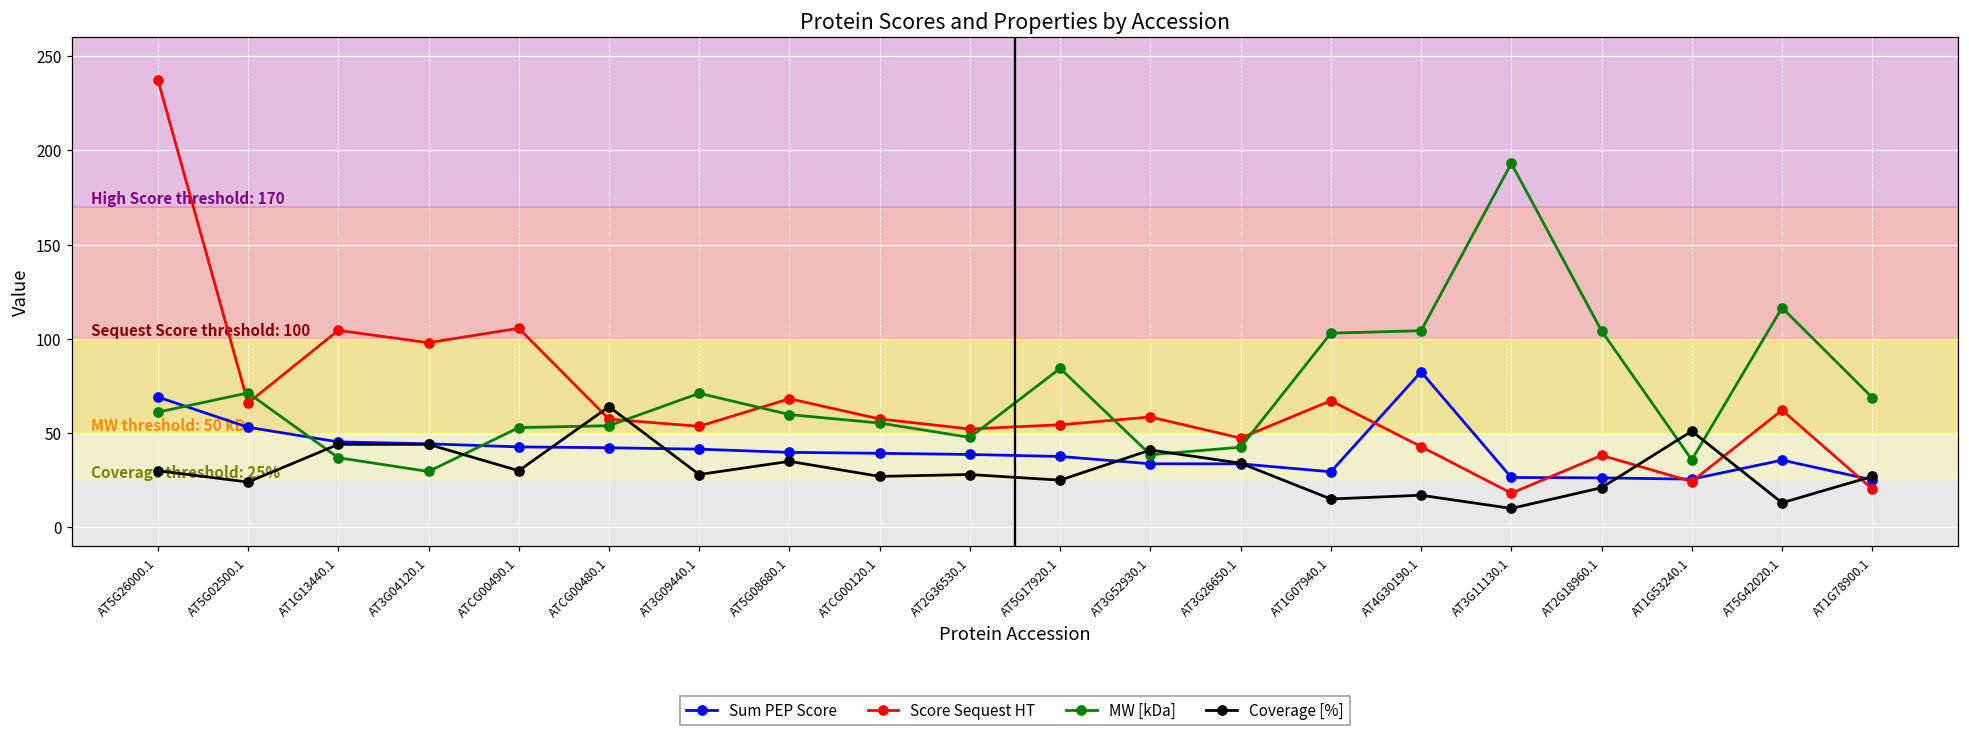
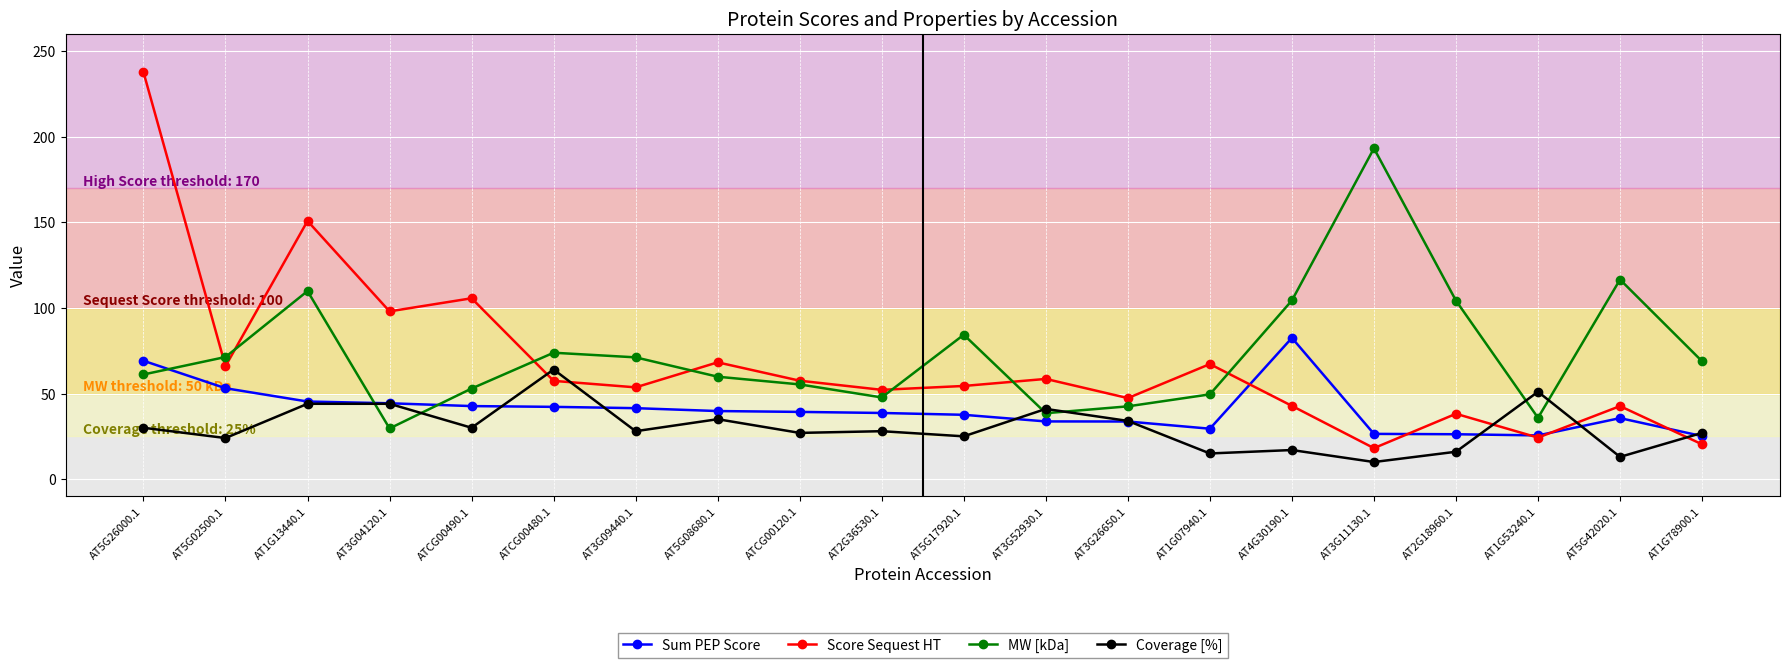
  {
    "Sum PEP Score": {
      "AT5G26000.1": 69,
      "ATCG00490.1": 43,
      "ATCG00480.1": 42,
      "AT3G09440.1": 41,
      "AT5G08680.1": 40,
      "ATCG00120.1": 39,
      "AT2G36530.1": 39,
      "AT5G17920.1": 38,
      "AT3G52930.1": 34,
      "AT1G07940.1": 29,
      "AT4G30190.1": 82,
      "AT3G11130.1": 26,
      "AT2G18960.1": 26,
      "AT5G42020.1": 36,
      "AT1G78900.1": 25
    },
    "Score Sequest HT": {
      "AT5G26000.1": 238,
      "AT5G02500.1": 66,
-     "AT1G13440.1": 104,
+     "AT1G13440.1": 151,
      "AT3G04120.1": 98,
      "ATCG00490.1": 106,
      "ATCG00480.1": 57,
      "AT3G09440.1": 54,
      "AT5G08680.1": 68,
      "ATCG00120.1": 57,
      "AT2G36530.1": 52,
      "AT5G17920.1": 54,
      "AT3G52930.1": 59,
      "AT3G26650.1": 47,
      "AT1G07940.1": 67,
      "AT4G30190.1": 43,
      "AT3G11130.1": 18,
      "AT2G18960.1": 38,
-     "AT5G42020.1": 62,
+     "AT5G42020.1": 43,
      "AT1G78900.1": 20
    },
    "MW [kDa]": {
      "AT5G26000.1": 61,
      "AT5G02500.1": 71,
-     "AT1G13440.1": 37,
+     "AT1G13440.1": 110,
      "AT3G04120.1": 30,
      "ATCG00490.1": 53,
-     "ATCG00480.1": 54,
+     "ATCG00480.1": 74,
      "AT3G09440.1": 71,
      "AT5G08680.1": 60,
      "ATCG00120.1": 55,
      "AT2G36530.1": 48,
      "AT5G17920.1": 84,
      "AT3G52930.1": 39,
      "AT3G26650.1": 43,
-     "AT1G07940.1": 103,
+     "AT1G07940.1": 50,
      "AT4G30190.1": 104,
      "AT3G11130.1": 193,
      "AT2G18960.1": 104,
      "AT1G53240.1": 36,
      "AT5G42020.1": 117,
      "AT1G78900.1": 69
    },
    "Coverage [%]": {
      "AT5G02500.1": 24,
      "ATCG00490.1": 30,
      "ATCG00480.1": 64,
      "AT3G09440.1": 28,
      "AT5G08680.1": 35,
      "ATCG00120.1": 27,
      "AT2G36530.1": 28,
      "AT5G17920.1": 25,
      "AT3G52930.1": 41,
      "AT1G07940.1": 15,
      "AT4G30190.1": 17,
      "AT3G11130.1": 10,
-     "AT2G18960.1": 21,
+     "AT2G18960.1": 16,
      "AT1G53240.1": 51,
      "AT5G42020.1": 13,
      "AT1G78900.1": 27
    }
  }
